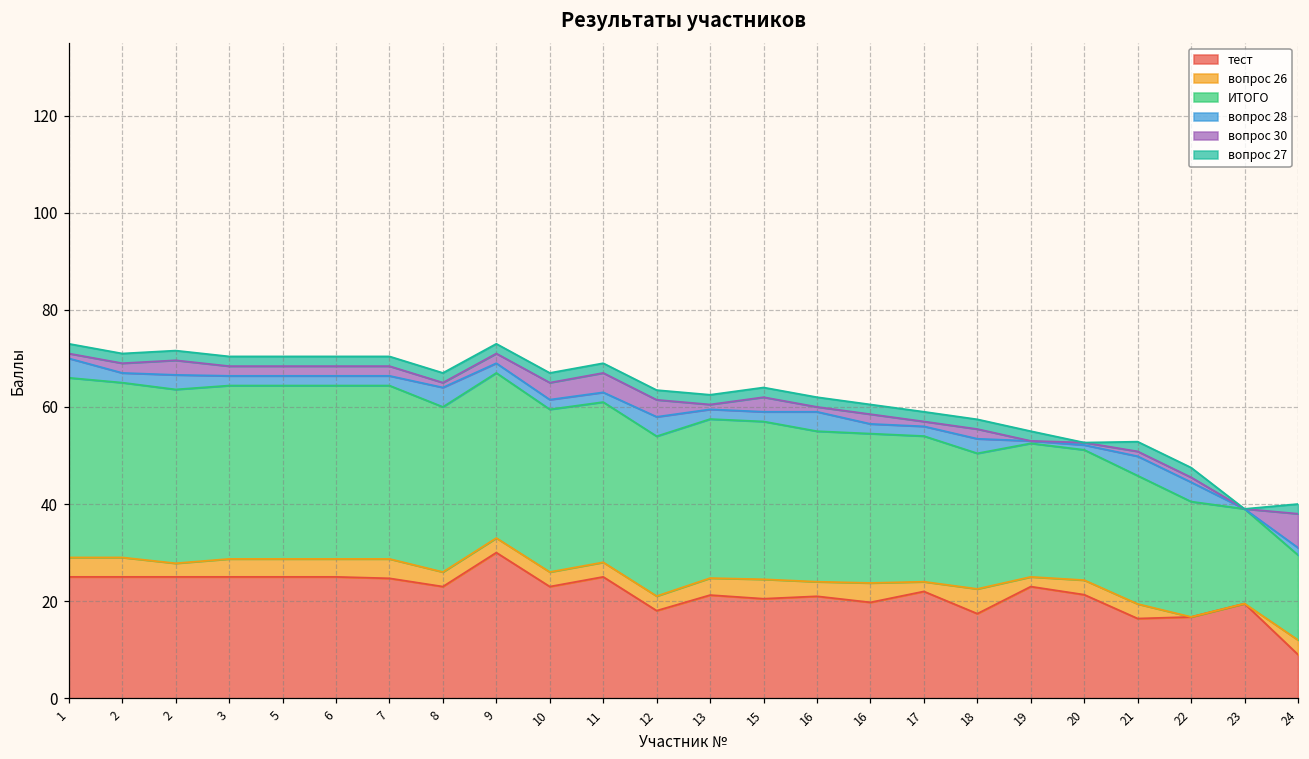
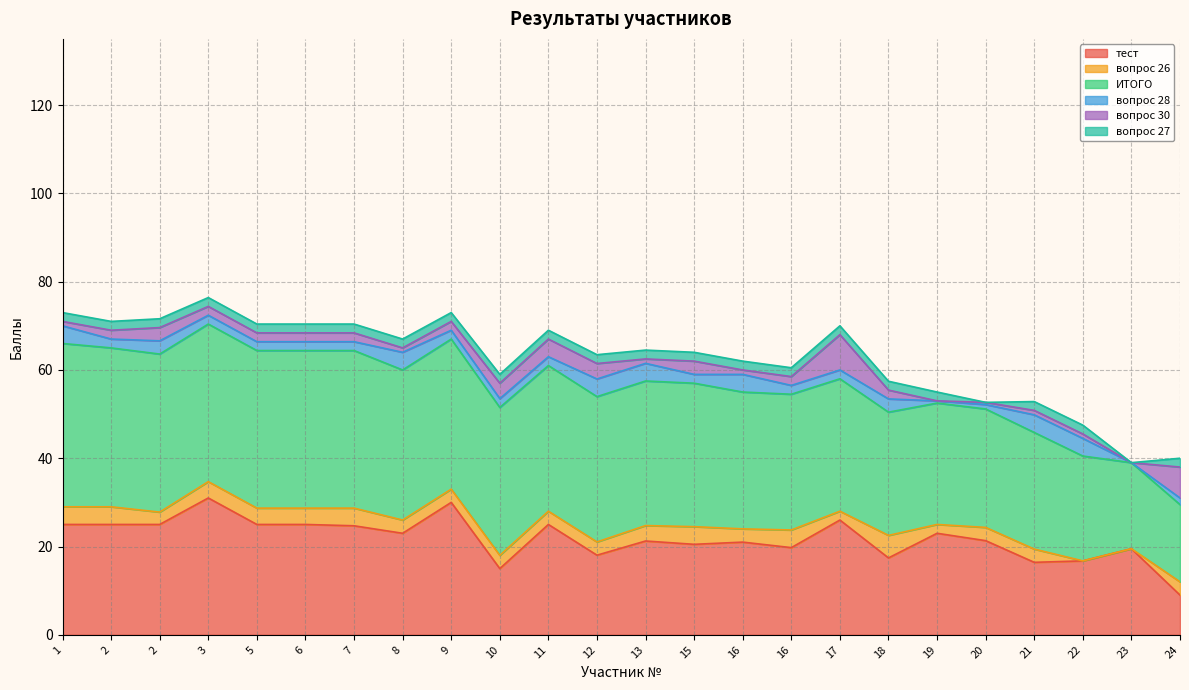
  {
    "тест": {
      "1": 25,
-     "3": 25,
+     "3": 31,
      "5": 25,
      "6": 25,
      "7": 25,
      "8": 23,
      "9": 30,
-     "10": 23,
+     "10": 15,
      "11": 25,
      "12": 18,
      "13": 21,
      "15": 21,
-     "17": 22,
+     "17": 26,
      "18": 17,
      "19": 23,
      "20": 21,
      "21": 16,
      "24": 9
    },
    "вопрос 26": {
      "1": 4,
      "3": 4,
      "5": 4,
      "6": 4,
      "7": 4,
      "8": 3,
      "9": 3,
      "10": 3,
      "11": 3,
      "12": 3,
      "13": 4,
      "15": 4,
      "17": 2,
      "18": 5,
      "19": 2,
      "20": 3,
      "21": 3,
      "24": 3
    },
    "вопрос 28": {
      "1": 4,
      "3": 2,
      "5": 2,
      "6": 2,
      "7": 2,
      "8": 4,
      "9": 2,
      "10": 2,
      "11": 2,
      "12": 4,
-     "13": 2,
+     "13": 4,
      "15": 2,
      "17": 2,
      "18": 3,
      "21": 4,
      "22": 4,
      "24": 2
    },
    "вопрос 30": {
      "1": 1,
      "3": 2,
      "5": 2,
      "6": 2,
      "7": 2,
      "8": 1,
      "9": 2,
      "10": 4,
      "11": 4,
      "12": 4,
      "13": 1,
      "15": 3,
-     "17": 1,
+     "17": 8,
      "18": 2,
      "21": 1,
      "22": 1,
      "24": 7
    }
  }
